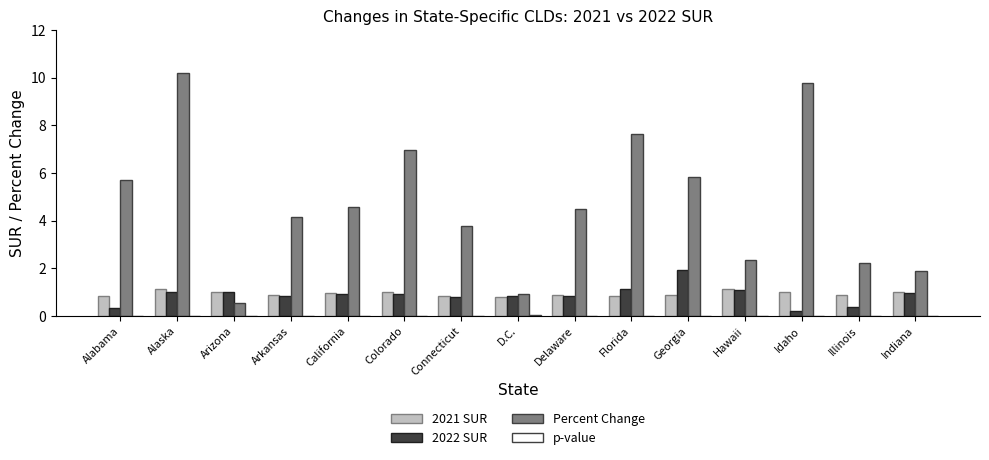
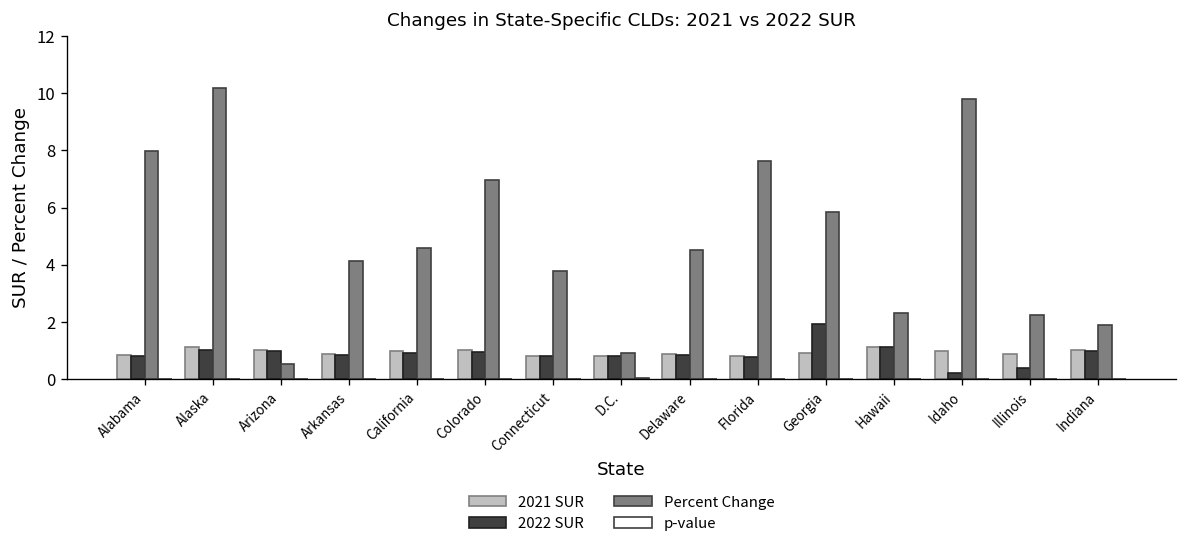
  {
    "2021 SUR": {
      "Alabama": 0.8,
      "Alaska": 1.1,
      "Arizona": 1.0,
      "Arkansas": 0.9,
      "California": 1.0,
      "Colorado": 1.0,
      "Connecticut": 0.8,
      "D.C.": 0.8,
      "Delaware": 0.9,
      "Florida": 0.8,
      "Georgia": 0.9,
      "Hawaii": 1.1,
      "Idaho": 1.0,
      "Illinois": 0.9,
      "Indiana": 1.0
    },
    "2022 SUR": {
-     "Alabama": 0.3,
+     "Alabama": 0.8,
      "Alaska": 1.0,
      "Arizona": 1.0,
      "Arkansas": 0.8,
      "California": 0.9,
      "Colorado": 0.9,
      "Connecticut": 0.8,
      "D.C.": 0.8,
      "Delaware": 0.8,
-     "Florida": 1.1,
+     "Florida": 0.8,
      "Georgia": 1.9,
      "Hawaii": 1.1,
      "Idaho": 0.2,
      "Illinois": 0.4,
      "Indiana": 1.0
    },
    "Percent Change": {
-     "Alabama": 5.7,
+     "Alabama": 8.0,
      "Alaska": 10.2,
      "Arizona": 0.5,
      "Arkansas": 4.1,
      "California": 4.6,
      "Colorado": 7.0,
      "Connecticut": 3.8,
      "D.C.": 0.9,
      "Delaware": 4.5,
      "Florida": 7.6,
      "Georgia": 5.8,
      "Hawaii": 2.3,
      "Idaho": 9.8,
      "Illinois": 2.2,
      "Indiana": 1.9
    },
    "p-value": {
      "Alabama": 0.0,
      "Alaska": 0.0,
      "Arkansas": 0.0,
      "California": 0.0,
      "Colorado": 0.0,
      "Connecticut": 0.0,
      "Delaware": 0.0,
      "Florida": 0.0,
      "Georgia": 0.0,
      "Hawaii": 0.0,
      "Idaho": 0.0,
      "Illinois": 0.0,
      "Indiana": 0.0
    }
  }
